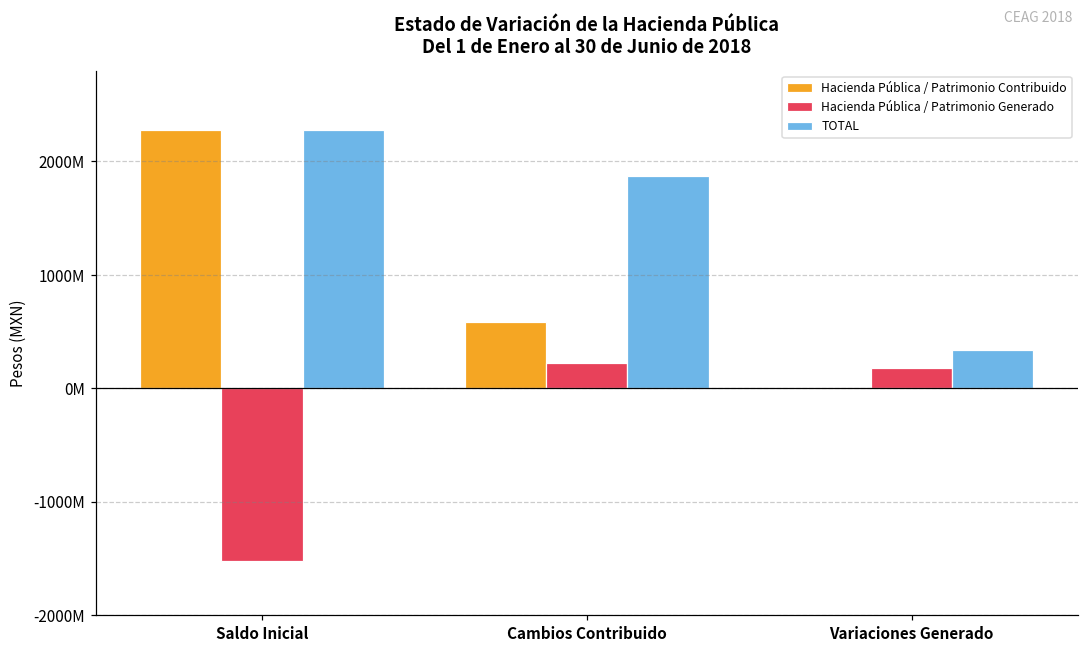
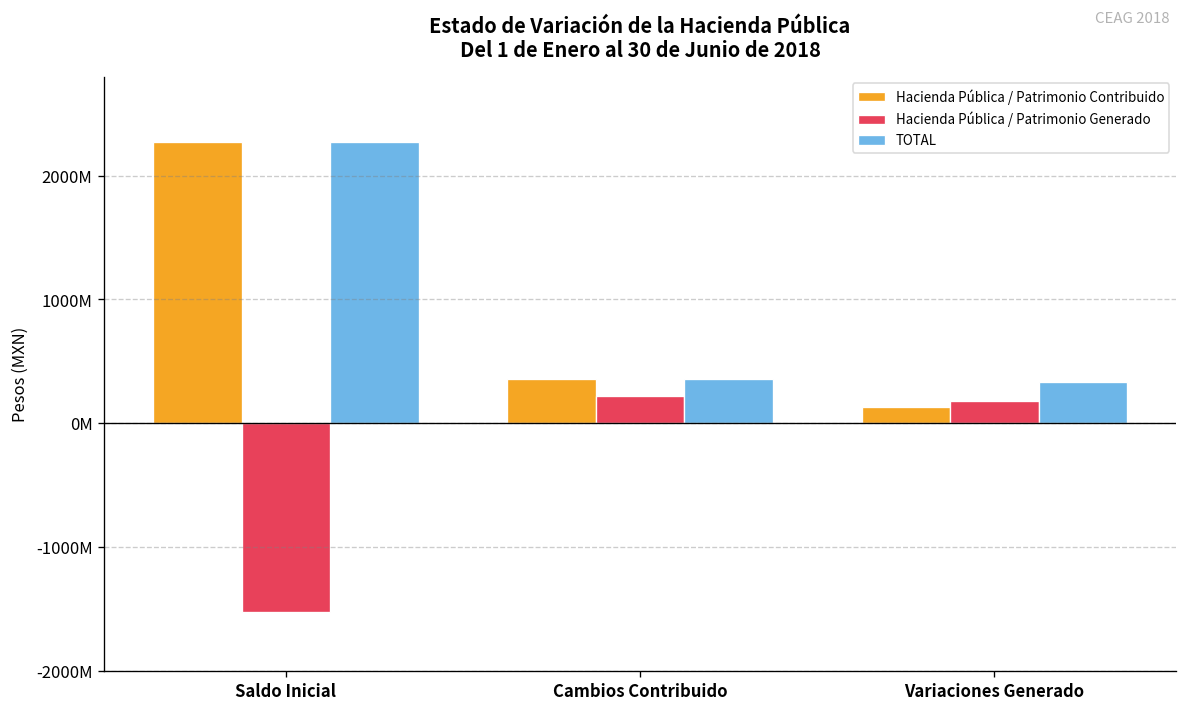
  {
    "Hacienda Pública / Patrimonio Contribuido": {
      "Saldo Inicial": 2270000000,
-     "Cambios Contribuido": 580000000,
-     "Variaciones Generado": 0
+     "Cambios Contribuido": 360000000,
+     "Variaciones Generado": 130000000
    },
    "Hacienda Pública / Patrimonio Generado": {
      "Saldo Inicial": -1530000000,
      "Cambios Contribuido": 220000000,
      "Variaciones Generado": 180000000
    },
    "TOTAL": {
      "Saldo Inicial": 2270000000,
-     "Cambios Contribuido": 1870000000,
+     "Cambios Contribuido": 360000000,
      "Variaciones Generado": 330000000
    }
  }
